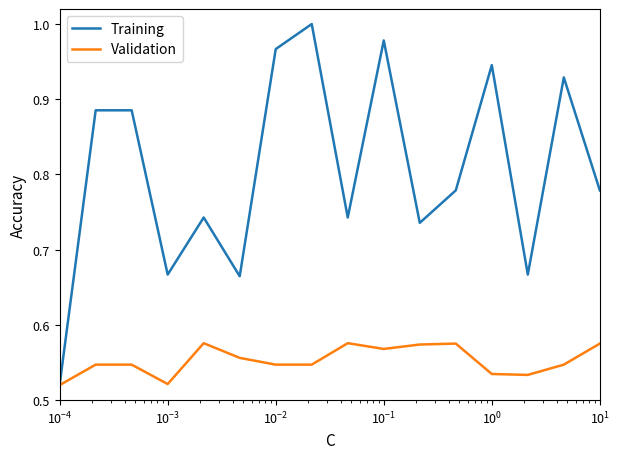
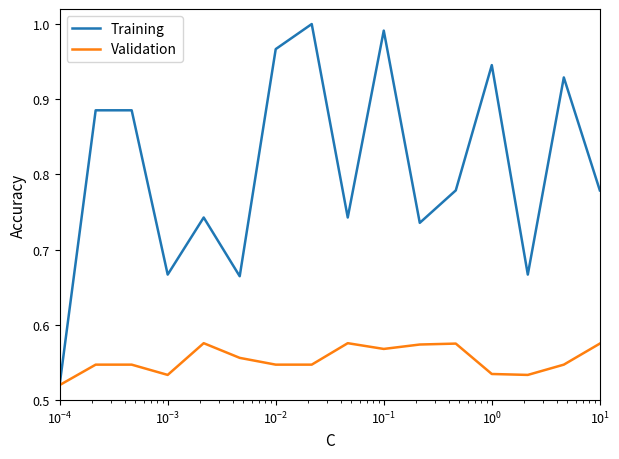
  {
    "Training": {
      "10^-3": 0.67,
      "10^-2": 0.97,
-     "10^-1": 0.98,
+     "10^-1": 0.99,
      "10^0": 0.95,
      "10^1": 0.78
    },
    "Validation": {
-     "10^-3": 0.52,
+     "10^-3": 0.53,
      "10^-2": 0.55,
      "10^-1": 0.57,
      "10^0": 0.53,
      "10^1": 0.58
    }
  }
